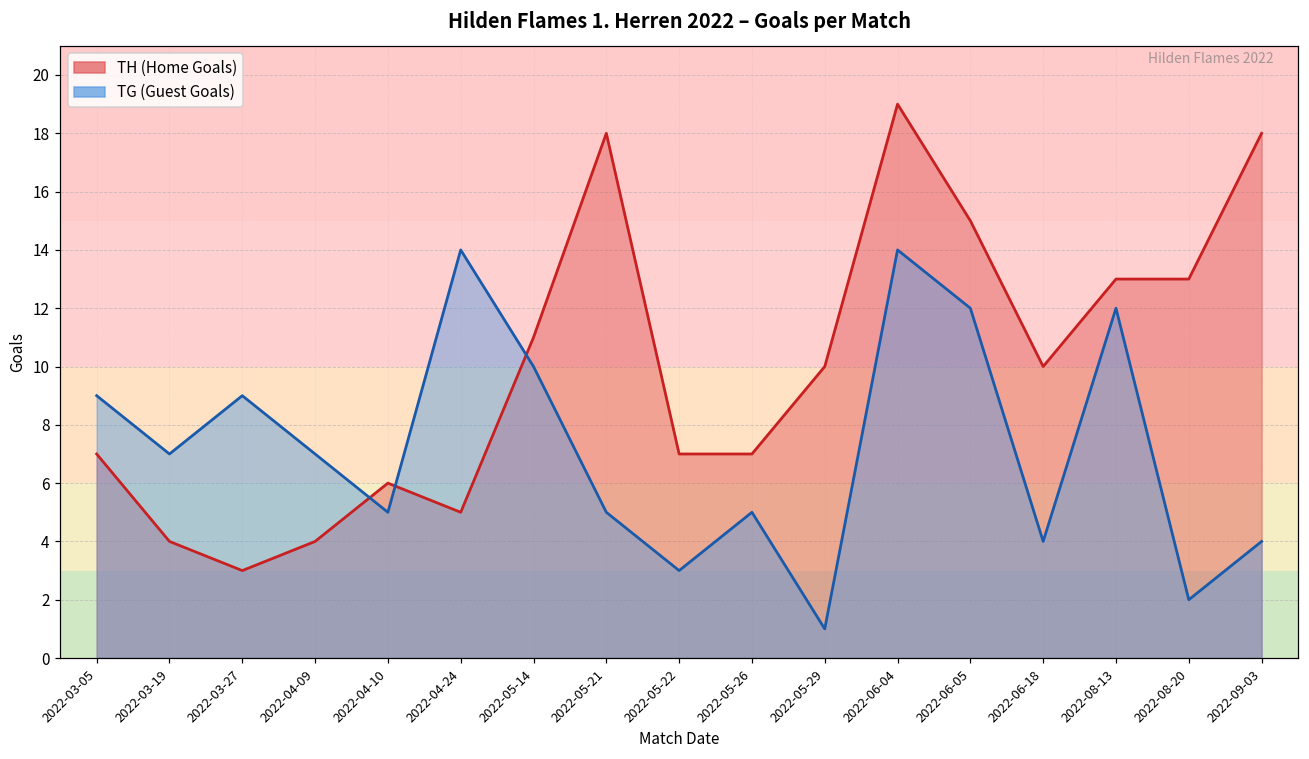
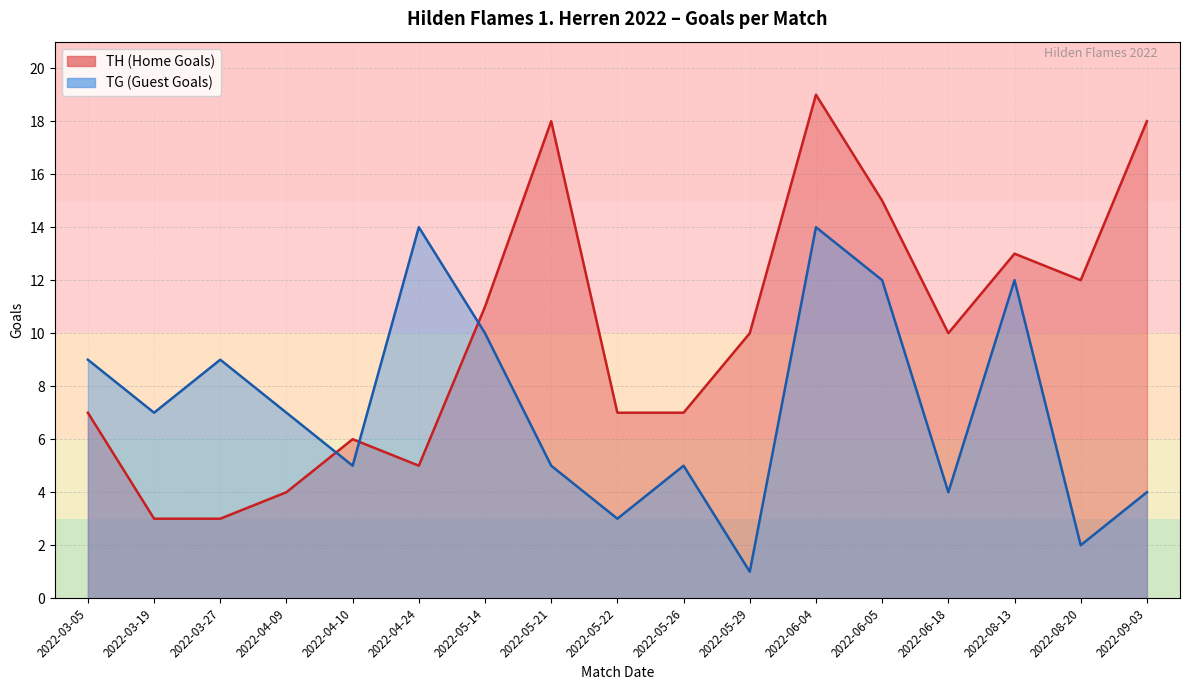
  {
    "TH (Home Goals)": {
      "2022-03-05": 7,
-     "2022-03-19": 4,
+     "2022-03-19": 3,
      "2022-03-27": 3,
      "2022-04-09": 4,
      "2022-04-10": 6,
      "2022-04-24": 5,
      "2022-05-14": 11,
      "2022-05-21": 18,
      "2022-05-22": 7,
      "2022-05-26": 7,
      "2022-05-29": 10,
      "2022-06-04": 19,
      "2022-06-05": 15,
      "2022-06-18": 10,
      "2022-08-13": 13,
-     "2022-08-20": 13,
+     "2022-08-20": 12,
      "2022-09-03": 18
    },
    "TG (Guest Goals)": {
      "2022-03-05": 9,
      "2022-03-19": 7,
      "2022-03-27": 9,
      "2022-04-09": 7,
      "2022-04-10": 5,
      "2022-04-24": 14,
      "2022-05-14": 10,
      "2022-05-21": 5,
      "2022-05-22": 3,
      "2022-05-26": 5,
      "2022-05-29": 1,
      "2022-06-04": 14,
      "2022-06-05": 12,
      "2022-06-18": 4,
      "2022-08-13": 12,
      "2022-08-20": 2,
      "2022-09-03": 4
    }
  }
